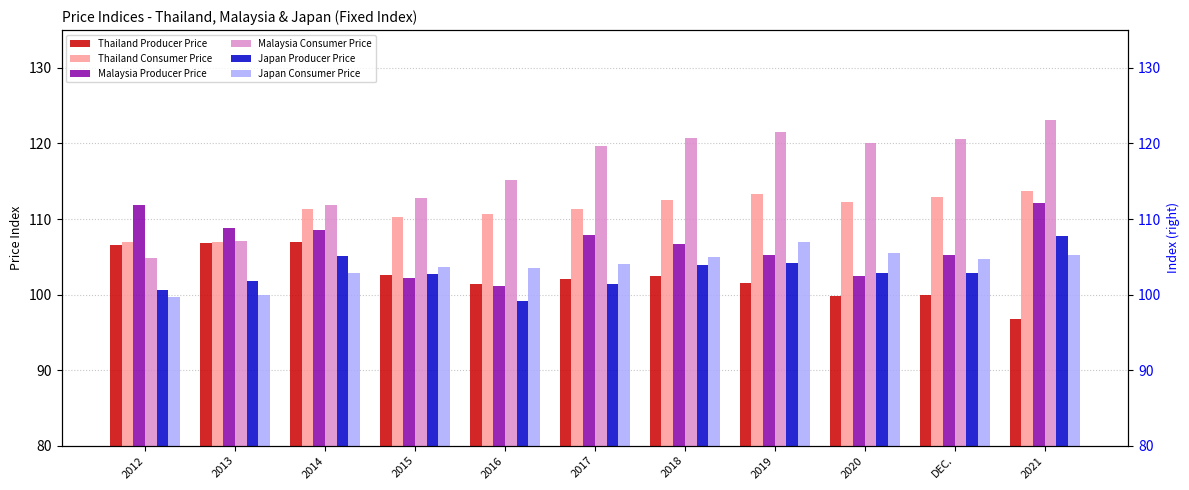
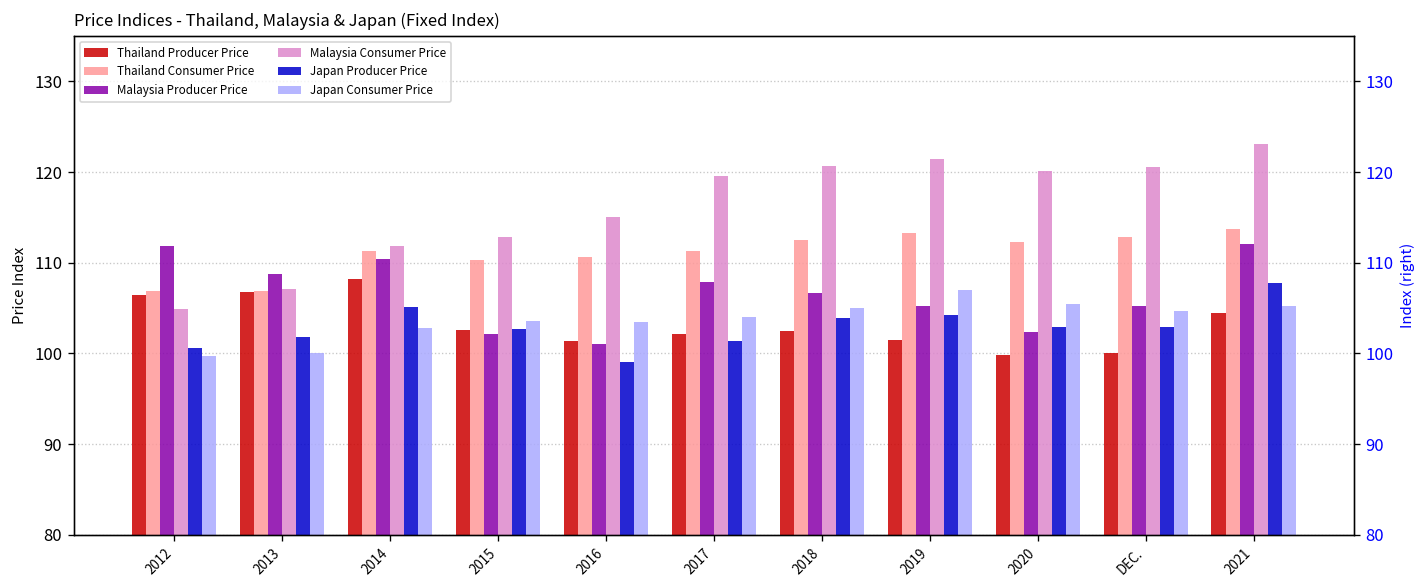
  {
    "Thailand Producer Price": {
      "2012": 107,
      "2013": 107,
-     "2014": 107,
+     "2014": 108,
      "2015": 103,
      "2016": 101,
      "2017": 102,
      "2018": 103,
      "2019": 102,
      "2020": 100,
      "DEC.": 100,
-     "2021": 97
+     "2021": 105
    },
    "Thailand Consumer Price": {
      "2012": 107,
      "2013": 107,
      "2014": 111,
      "2015": 110,
      "2016": 111,
      "2017": 111,
      "2018": 113,
      "2019": 113,
      "2020": 112,
      "DEC.": 113,
      "2021": 114
    },
    "Malaysia Producer Price": {
      "2012": 112,
      "2013": 109,
-     "2014": 109,
+     "2014": 110,
      "2015": 102,
      "2016": 101,
      "2017": 108,
      "2018": 107,
      "2019": 105,
      "2020": 102,
      "DEC.": 105,
      "2021": 112
    },
    "Malaysia Consumer Price": {
      "2012": 105,
      "2013": 107,
      "2014": 112,
      "2015": 113,
      "2016": 115,
      "2017": 120,
      "2018": 121,
      "2019": 122,
      "2020": 120,
      "DEC.": 121,
      "2021": 123
    },
    "Japan Producer Price": {
      "2012": 101,
      "2013": 102,
      "2014": 105,
      "2015": 103,
      "2016": 99,
      "2017": 101,
      "2018": 104,
      "2019": 104,
      "2020": 103,
      "DEC.": 103,
      "2021": 108
    },
    "Japan Consumer Price": {
      "2012": 100,
      "2013": 100,
      "2014": 103,
      "2015": 104,
      "2016": 104,
      "2017": 104,
      "2018": 105,
      "2019": 107,
      "2020": 106,
      "DEC.": 105,
      "2021": 105
    }
  }
